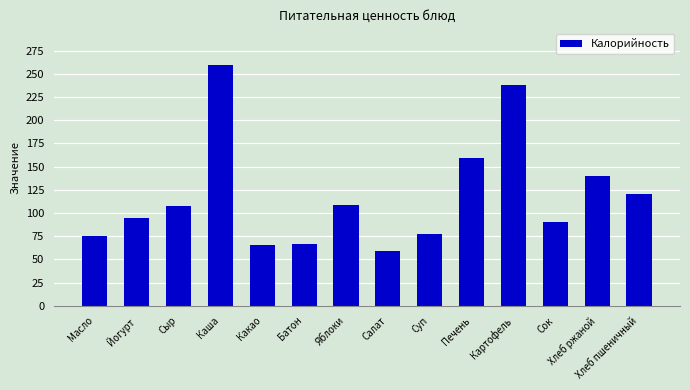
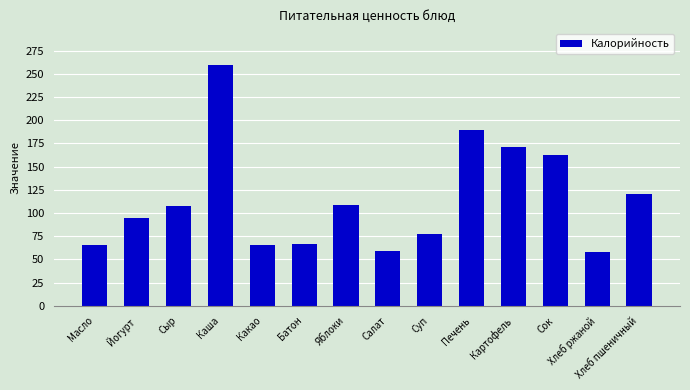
  {
-   "Масло": 80,
+   "Масло": 70,
    "Йогурт": 100,
    "Сыр": 110,
    "Каша": 260,
    "Какао": 70,
    "Батон": 70,
    "Яблоки": 110,
    "Салат": 60,
    "Суп": 80,
-   "Печень": 160,
-   "Картофель": 240,
-   "Сок": 90,
-   "Хлеб ржаной": 140,
+   "Печень": 190,
+   "Картофель": 170,
+   "Сок": 160,
+   "Хлеб ржаной": 60,
    "Хлеб пшеничный": 120
  }
